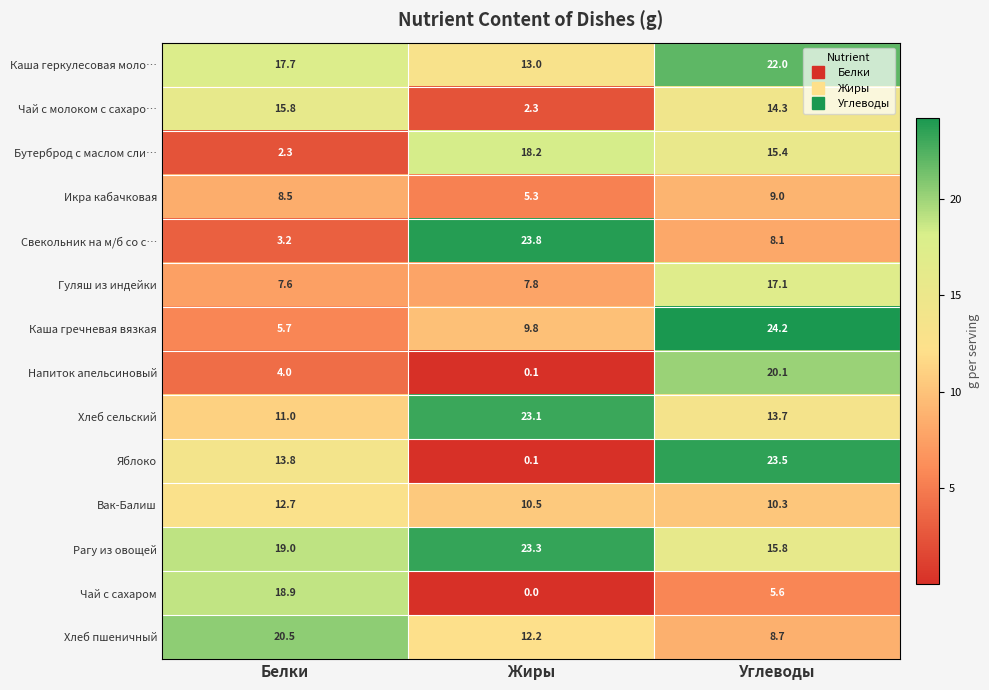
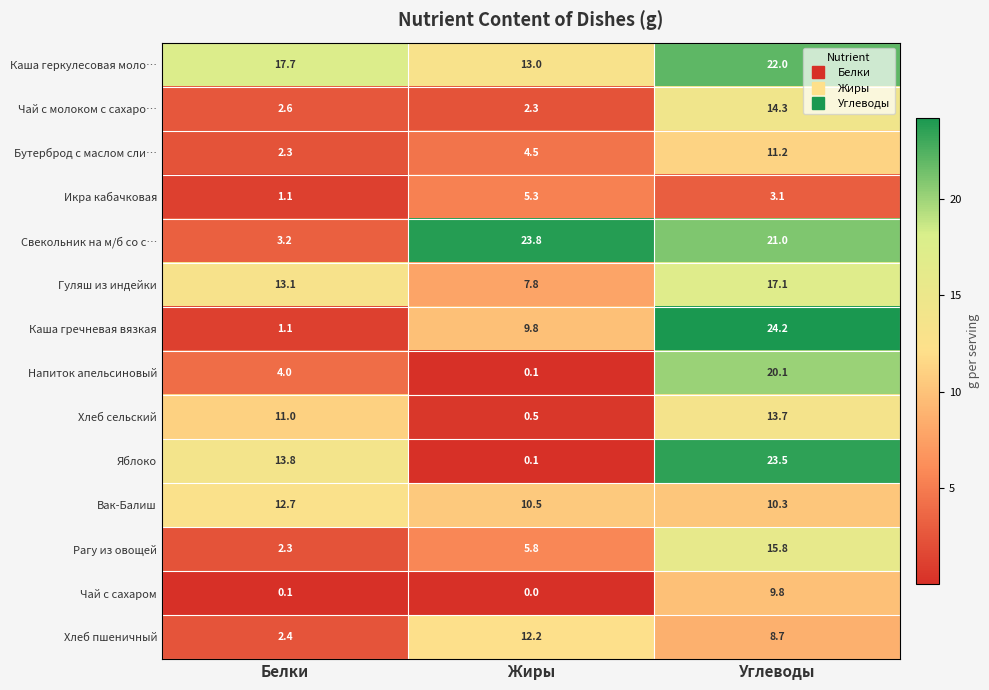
  {
    "Каша геркулесовая моло…": {
      "Белки": 17.7,
      "Жиры": 13.0,
      "Углеводы": 22.0
    },
    "Чай с молоком с сахаро…": {
-     "Белки": 15.8,
+     "Белки": 2.6,
      "Жиры": 2.3,
      "Углеводы": 14.3
    },
    "Бутерброд с маслом сли…": {
      "Белки": 2.3,
-     "Жиры": 18.2,
-     "Углеводы": 15.4
+     "Жиры": 4.5,
+     "Углеводы": 11.2
    },
    "Икра кабачковая": {
-     "Белки": 8.5,
+     "Белки": 1.1,
      "Жиры": 5.3,
-     "Углеводы": 9.0
+     "Углеводы": 3.1
    },
    "Свекольник на м/б со с…": {
      "Белки": 3.2,
      "Жиры": 23.8,
-     "Углеводы": 8.1
+     "Углеводы": 21.0
    },
    "Гуляш из индейки": {
-     "Белки": 7.6,
+     "Белки": 13.1,
      "Жиры": 7.8,
      "Углеводы": 17.1
    },
    "Каша гречневая вязкая": {
-     "Белки": 5.7,
+     "Белки": 1.1,
      "Жиры": 9.8,
      "Углеводы": 24.2
    },
    "Напиток апельсиновый": {
      "Белки": 4.0,
      "Жиры": 0.1,
      "Углеводы": 20.1
    },
    "Хлеб сельский": {
      "Белки": 11.0,
-     "Жиры": 23.1,
+     "Жиры": 0.5,
      "Углеводы": 13.7
    },
    "Яблоко": {
      "Белки": 13.8,
      "Жиры": 0.1,
      "Углеводы": 23.5
    },
    "Вак-Балиш": {
      "Белки": 12.7,
      "Жиры": 10.5,
      "Углеводы": 10.3
    },
    "Рагу из овощей": {
-     "Белки": 19.0,
-     "Жиры": 23.3,
+     "Белки": 2.3,
+     "Жиры": 5.8,
      "Углеводы": 15.8
    },
    "Чай с сахаром": {
-     "Белки": 18.9,
+     "Белки": 0.1,
      "Жиры": 0.0,
-     "Углеводы": 5.6
+     "Углеводы": 9.8
    },
    "Хлеб пшеничный": {
-     "Белки": 20.5,
+     "Белки": 2.4,
      "Жиры": 12.2,
      "Углеводы": 8.7
    }
  }
